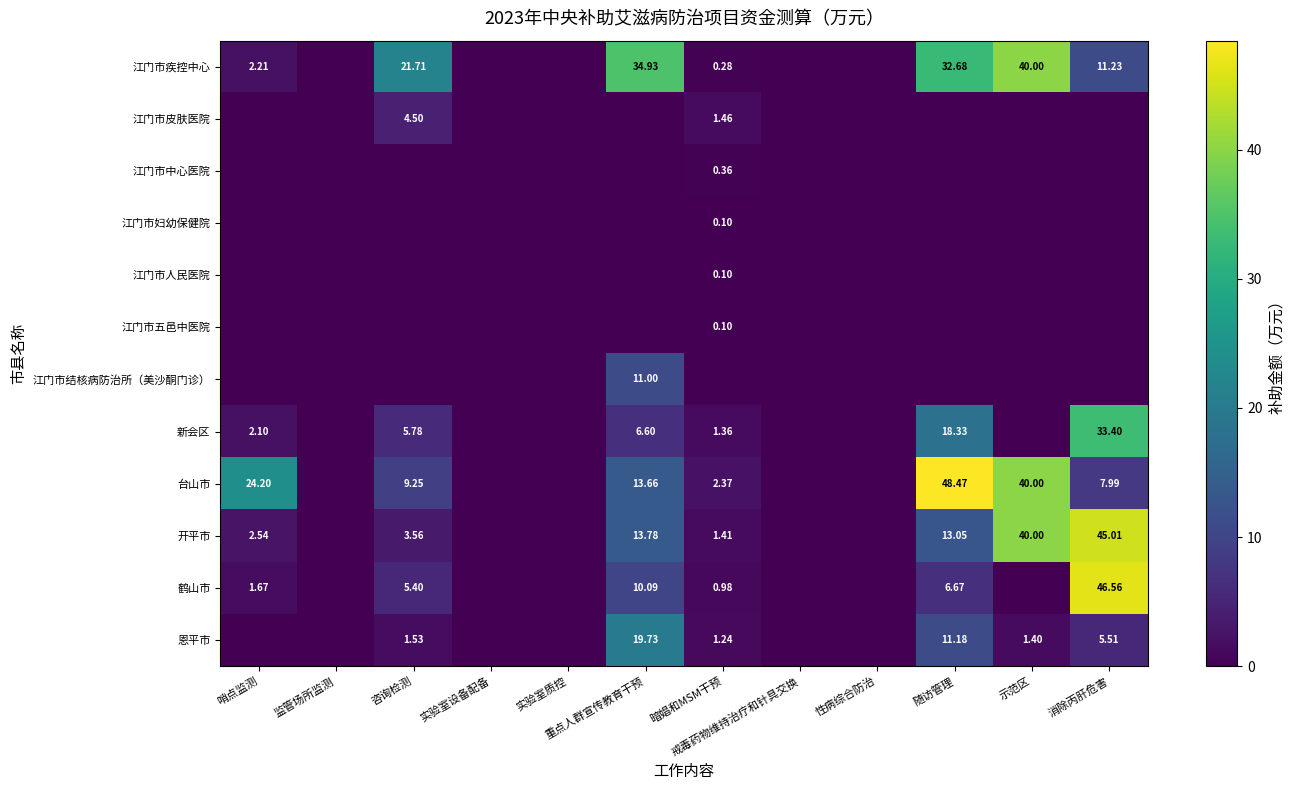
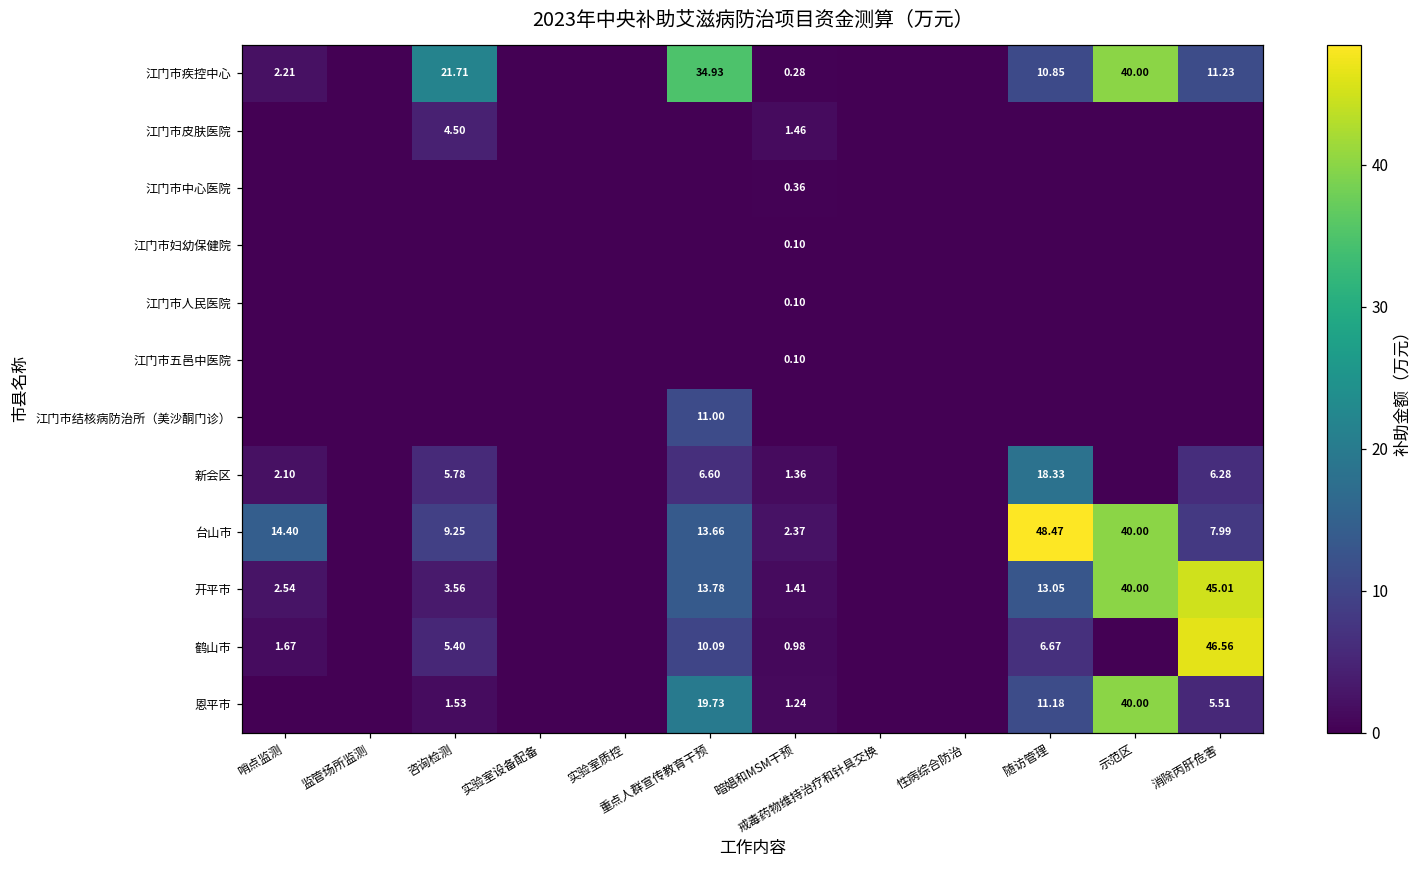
  {
    "江门市疾控中心": {
      "哨点监测": 2.21,
      "咨询检测": 21.71,
      "重点人群宣传教育干预": 34.93,
      "暗娼和MSM干预": 0.28,
-     "随访管理": 32.68,
+     "随访管理": 10.85,
      "示范区": 40.00,
      "消除丙肝危害": 11.23
    },
    "江门市皮肤医院": {
      "咨询检测": 4.50,
      "暗娼和MSM干预": 1.46
    },
    "江门市中心医院": {
      "暗娼和MSM干预": 0.36
    },
    "江门市妇幼保健院": {
      "暗娼和MSM干预": 0.10
    },
    "江门市人民医院": {
      "暗娼和MSM干预": 0.10
    },
    "江门市五邑中医院": {
      "暗娼和MSM干预": 0.10
    },
    "江门市结核病防治所（美沙酮门诊）": {
      "重点人群宣传教育干预": 11.00
    },
    "新会区": {
      "哨点监测": 2.10,
      "咨询检测": 5.78,
      "重点人群宣传教育干预": 6.60,
      "暗娼和MSM干预": 1.36,
      "随访管理": 18.33,
-     "消除丙肝危害": 33.40
+     "消除丙肝危害": 6.28
    },
    "台山市": {
-     "哨点监测": 24.20,
+     "哨点监测": 14.40,
      "咨询检测": 9.25,
      "重点人群宣传教育干预": 13.66,
      "暗娼和MSM干预": 2.37,
      "随访管理": 48.47,
      "示范区": 40.00,
      "消除丙肝危害": 7.99
    },
    "开平市": {
      "哨点监测": 2.54,
      "咨询检测": 3.56,
      "重点人群宣传教育干预": 13.78,
      "暗娼和MSM干预": 1.41,
      "随访管理": 13.05,
      "示范区": 40.00,
      "消除丙肝危害": 45.01
    },
    "鹤山市": {
      "哨点监测": 1.67,
      "咨询检测": 5.40,
      "重点人群宣传教育干预": 10.09,
      "暗娼和MSM干预": 0.98,
      "随访管理": 6.67,
      "消除丙肝危害": 46.56
    },
    "恩平市": {
      "咨询检测": 1.53,
      "重点人群宣传教育干预": 19.73,
      "暗娼和MSM干预": 1.24,
      "随访管理": 11.18,
-     "示范区": 1.40,
+     "示范区": 40.00,
      "消除丙肝危害": 5.51
    }
  }
